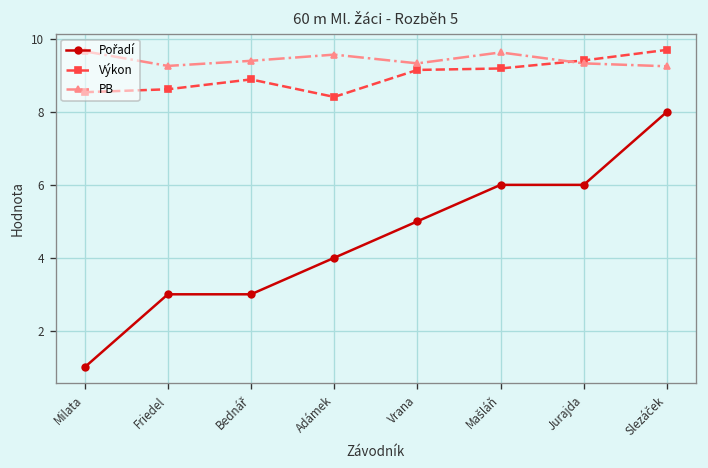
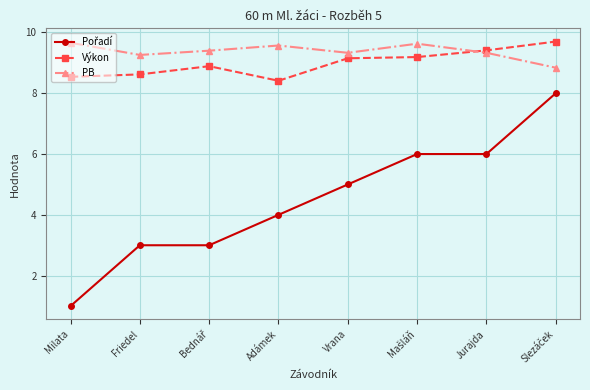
  {
    "Pořadí": {
      "Milata": 1.0,
      "Friedel": 3.0,
      "Bednář": 3.0,
      "Adámek": 4.0,
      "Vrana": 5.0,
      "Mašláň": 6.0,
      "Jurajda": 6.0,
      "Slezáček": 8.0
    },
    "Výkon": {
      "Friedel": 8.6,
      "Bednář": 8.9,
      "Adámek": 8.4,
      "Vrana": 9.2,
      "Mašláň": 9.2,
      "Slezáček": 9.7
    },
    "PB": {
      "Friedel": 9.3,
      "Bednář": 9.4,
      "Adámek": 9.6,
      "Vrana": 9.3,
      "Mašláň": 9.6,
-     "Slezáček": 9.3
+     "Slezáček": 8.8
    }
  }
